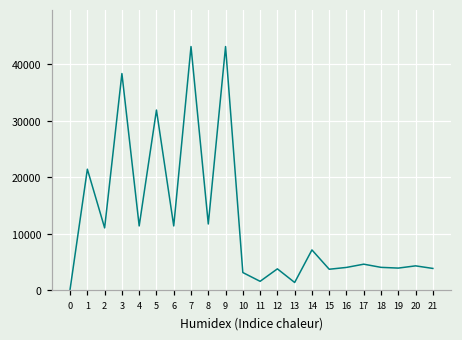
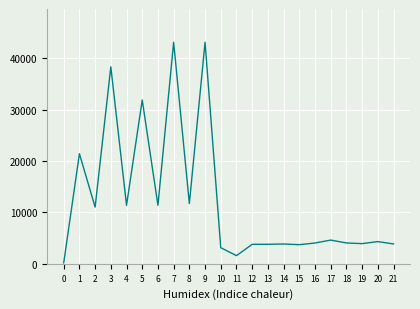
  {
    "0": 0,
    "1": 21000,
    "2": 11000,
    "3": 38000,
    "4": 11000,
    "5": 32000,
    "6": 11000,
    "7": 43000,
    "8": 12000,
    "9": 43000,
    "10": 3000,
    "11": 2000,
    "12": 4000,
-   "13": 1000,
-   "14": 7000,
+   "13": 4000,
+   "14": 4000,
    "15": 4000,
    "16": 4000,
    "17": 5000,
    "18": 4000,
    "19": 4000,
    "20": 4000,
    "21": 4000
  }
